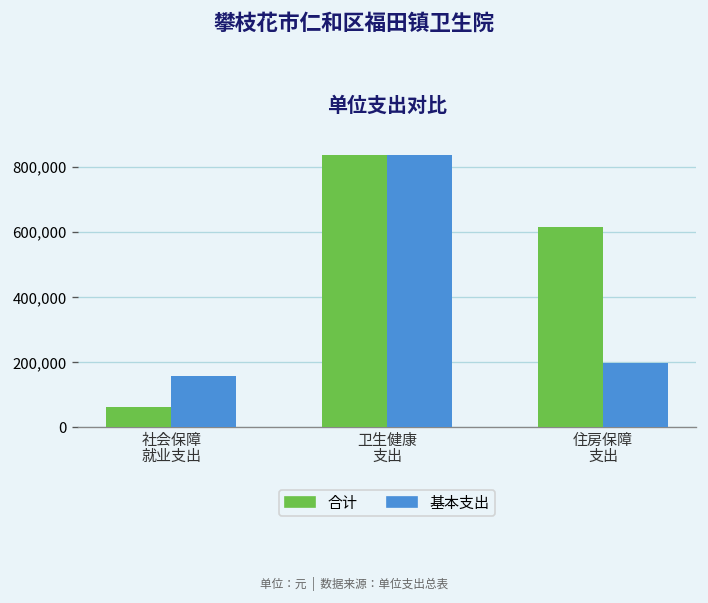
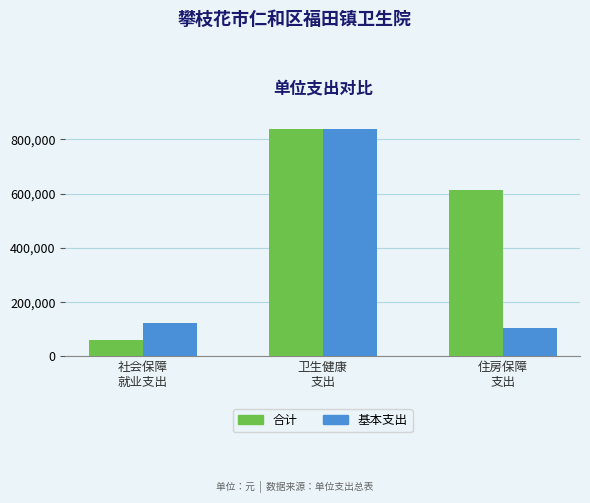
  {
    "合计": {
      "社会保障 就业支出": "60,000",
      "卫生健康 支出": "840,000",
      "住房保障 支出": "610,000"
    },
    "基本支出": {
-     "社会保障 就业支出": "160,000",
+     "社会保障 就业支出": "120,000",
      "卫生健康 支出": "840,000",
-     "住房保障 支出": "200,000"
+     "住房保障 支出": "110,000"
    }
  }
